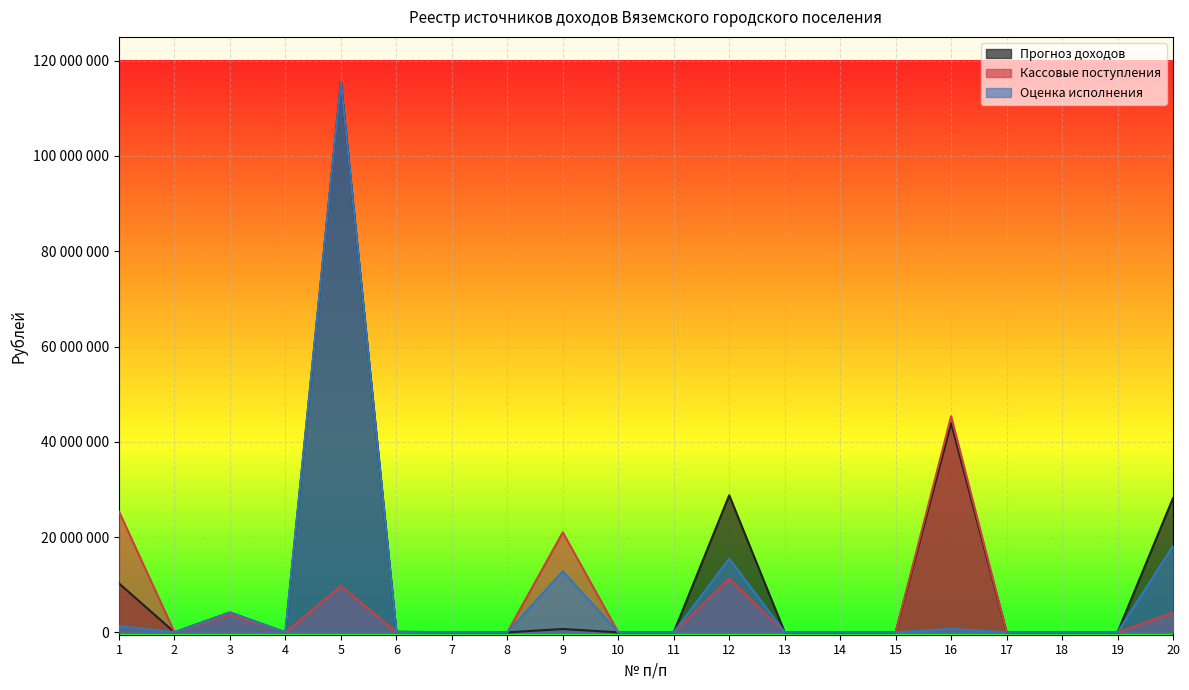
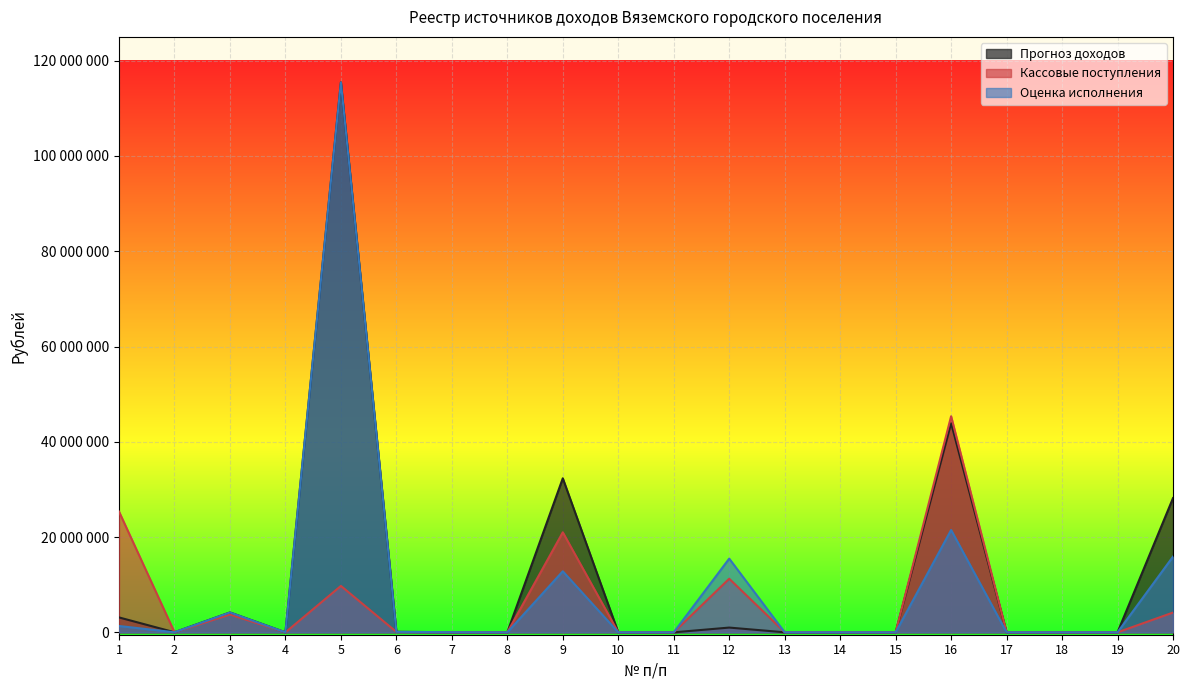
  {
    "Прогноз доходов": {
-     "1": 10000000,
-     "9": 1000000,
-     "12": 29000000,
+     "1": 3000000,
+     "9": 32000000,
+     "12": 1000000,
      "16": 44000000,
      "20": 28000000
    },
    "Кассовые поступления": {
      "1": 25000000,
      "5": 10000000,
      "9": 21000000,
      "12": 11000000,
      "16": 45000000,
      "20": 4000000
    },
    "Оценка исполнения": {
      "1": 1000000,
      "9": 13000000,
      "12": 15000000,
-     "16": 1000000,
-     "20": 18000000
+     "16": 21000000,
+     "20": 16000000
    }
  }
